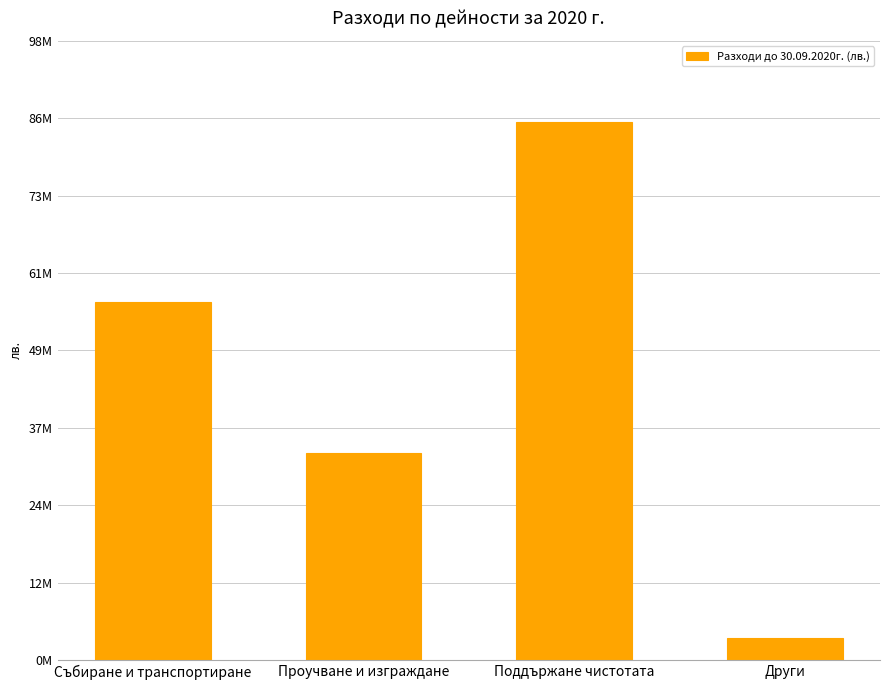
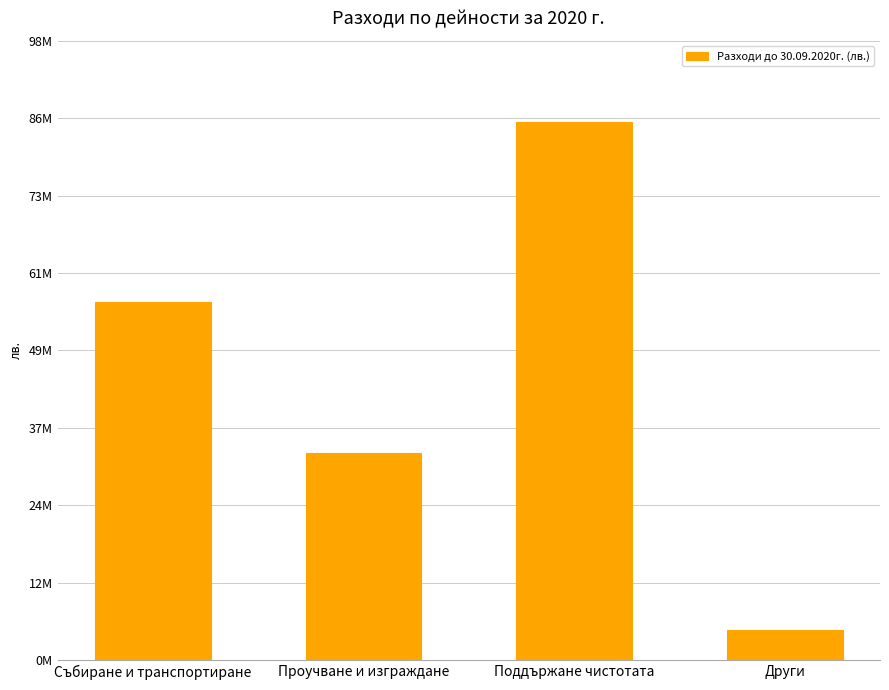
  {
    "Събиране и транспортиране": 57000000,
    "Проучване и изграждане": 33000000,
    "Поддържане чистотата": 85000000,
-   "Други": 3000000
+   "Други": 5000000
  }
